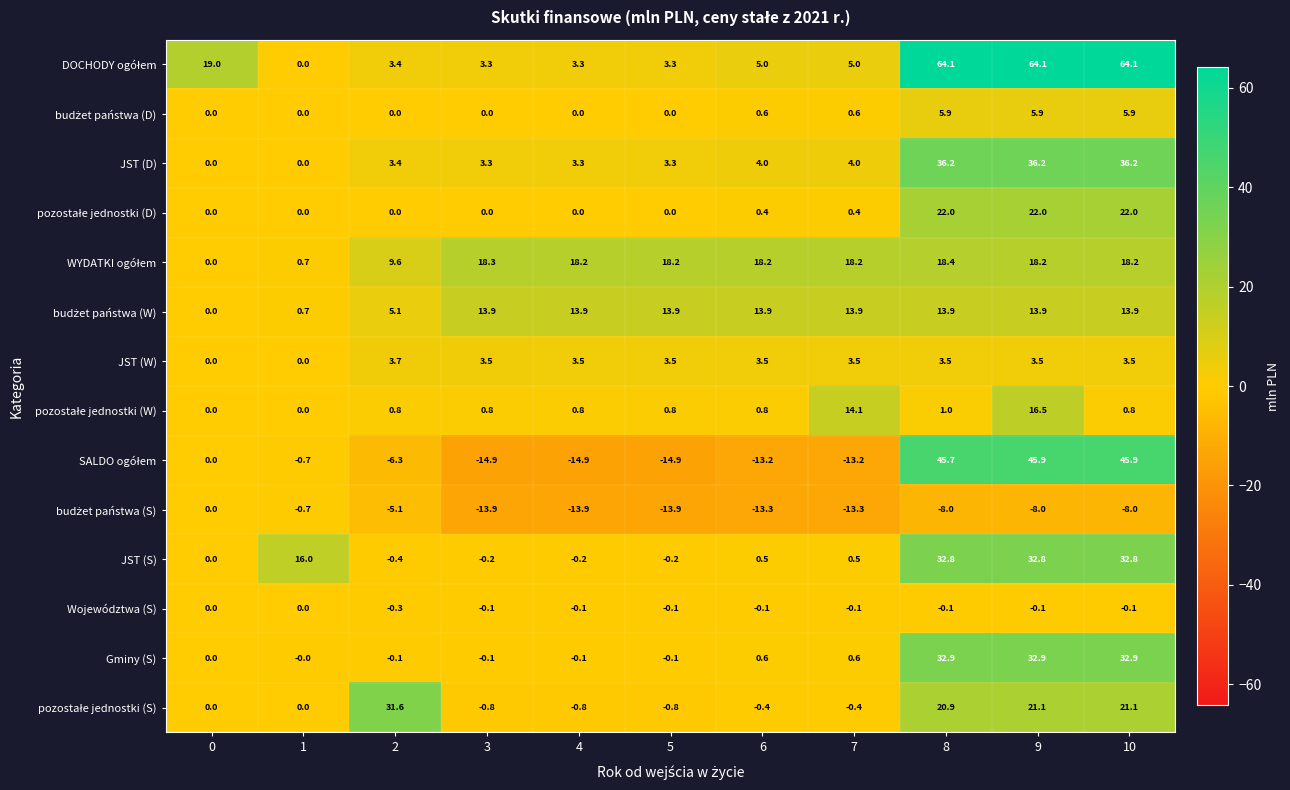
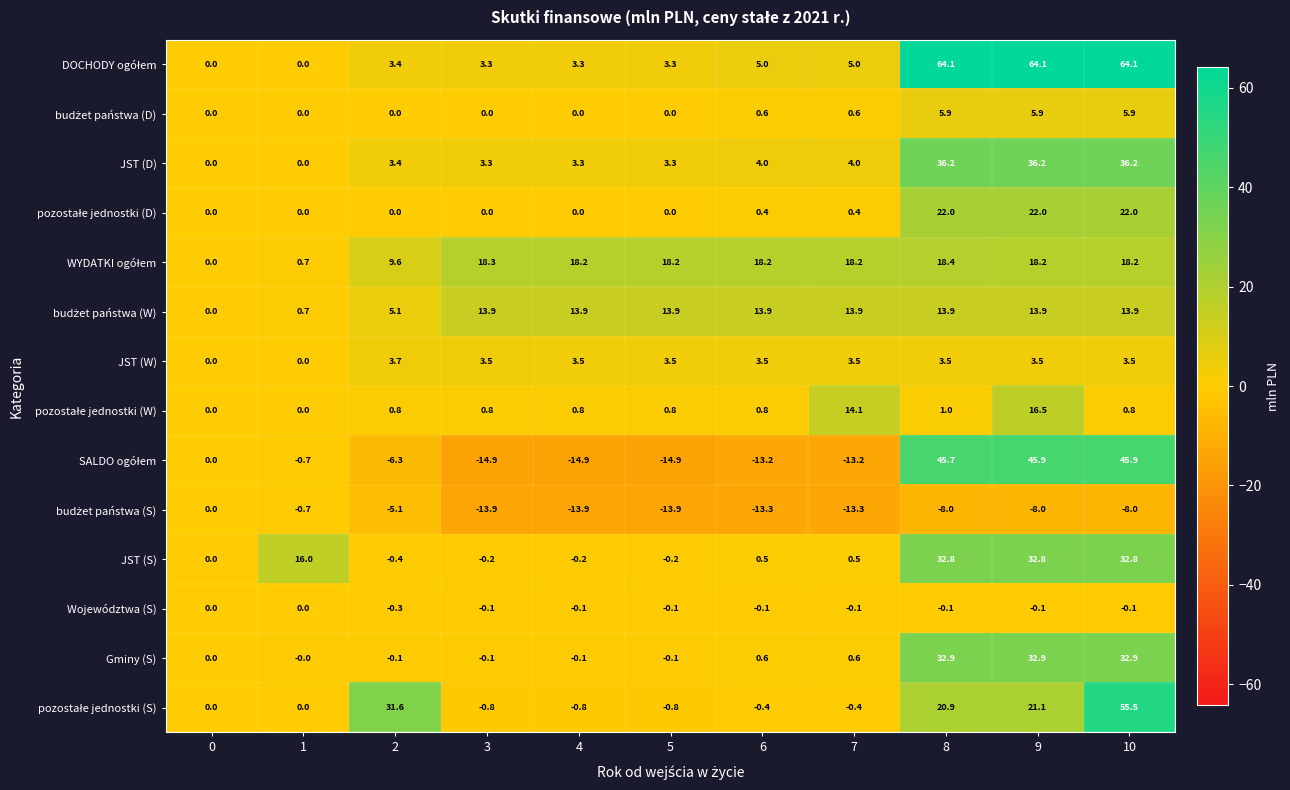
  {
    "DOCHODY ogółem": {
-     "0": 19.0,
+     "0": 0.0,
      "1": 0.0,
      "2": 3.4,
      "3": 3.3,
      "4": 3.3,
      "5": 3.3,
      "6": 5.0,
      "7": 5.0,
      "8": 64.1,
      "9": 64.1,
      "10": 64.1
    },
    "budżet państwa (D)": {
      "0": 0.0,
      "1": 0.0,
      "2": 0.0,
      "3": 0.0,
      "4": 0.0,
      "5": 0.0,
      "6": 0.6,
      "7": 0.6,
      "8": 5.9,
      "9": 5.9,
      "10": 5.9
    },
    "JST (D)": {
      "0": 0.0,
      "1": 0.0,
      "2": 3.4,
      "3": 3.3,
      "4": 3.3,
      "5": 3.3,
      "6": 4.0,
      "7": 4.0,
      "8": 36.2,
      "9": 36.2,
      "10": 36.2
    },
    "pozostałe jednostki (D)": {
      "0": 0.0,
      "1": 0.0,
      "2": 0.0,
      "3": 0.0,
      "4": 0.0,
      "5": 0.0,
      "6": 0.4,
      "7": 0.4,
      "8": 22.0,
      "9": 22.0,
      "10": 22.0
    },
    "WYDATKI ogółem": {
      "0": 0.0,
      "1": 0.7,
      "2": 9.6,
      "3": 18.3,
      "4": 18.2,
      "5": 18.2,
      "6": 18.2,
      "7": 18.2,
      "8": 18.4,
      "9": 18.2,
      "10": 18.2
    },
    "budżet państwa (W)": {
      "0": 0.0,
      "1": 0.7,
      "2": 5.1,
      "3": 13.9,
      "4": 13.9,
      "5": 13.9,
      "6": 13.9,
      "7": 13.9,
      "8": 13.9,
      "9": 13.9,
      "10": 13.9
    },
    "JST (W)": {
      "0": 0.0,
      "1": 0.0,
      "2": 3.7,
      "3": 3.5,
      "4": 3.5,
      "5": 3.5,
      "6": 3.5,
      "7": 3.5,
      "8": 3.5,
      "9": 3.5,
      "10": 3.5
    },
    "pozostałe jednostki (W)": {
      "0": 0.0,
      "1": 0.0,
      "2": 0.8,
      "3": 0.8,
      "4": 0.8,
      "5": 0.8,
      "6": 0.8,
      "7": 14.1,
      "8": 1.0,
      "9": 16.5,
      "10": 0.8
    },
    "SALDO ogółem": {
      "0": 0.0,
      "1": -0.7,
      "2": -6.3,
      "3": -14.9,
      "4": -14.9,
      "5": -14.9,
      "6": -13.2,
      "7": -13.2,
      "8": 45.7,
      "9": 45.9,
      "10": 45.9
    },
    "budżet państwa (S)": {
      "0": 0.0,
      "1": -0.7,
      "2": -5.1,
      "3": -13.9,
      "4": -13.9,
      "5": -13.9,
      "6": -13.3,
      "7": -13.3,
      "8": -8.0,
      "9": -8.0,
      "10": -8.0
    },
    "JST (S)": {
      "0": 0.0,
      "1": 16.0,
      "2": -0.4,
      "3": -0.2,
      "4": -0.2,
      "5": -0.2,
      "6": 0.5,
      "7": 0.5,
      "8": 32.8,
      "9": 32.8,
      "10": 32.8
    },
    "Województwa (S)": {
      "0": 0.0,
      "1": 0.0,
      "2": -0.3,
      "3": -0.1,
      "4": -0.1,
      "5": -0.1,
      "6": -0.1,
      "7": -0.1,
      "8": -0.1,
      "9": -0.1,
      "10": -0.1
    },
    "Gminy (S)": {
      "0": 0.0,
      "1": -0.0,
      "2": -0.1,
      "3": -0.1,
      "4": -0.1,
      "5": -0.1,
      "6": 0.6,
      "7": 0.6,
      "8": 32.9,
      "9": 32.9,
      "10": 32.9
    },
    "pozostałe jednostki (S)": {
      "0": 0.0,
      "1": 0.0,
      "2": 31.6,
      "3": -0.8,
      "4": -0.8,
      "5": -0.8,
      "6": -0.4,
      "7": -0.4,
      "8": 20.9,
      "9": 21.1,
-     "10": 21.1
+     "10": 55.5
    }
  }
